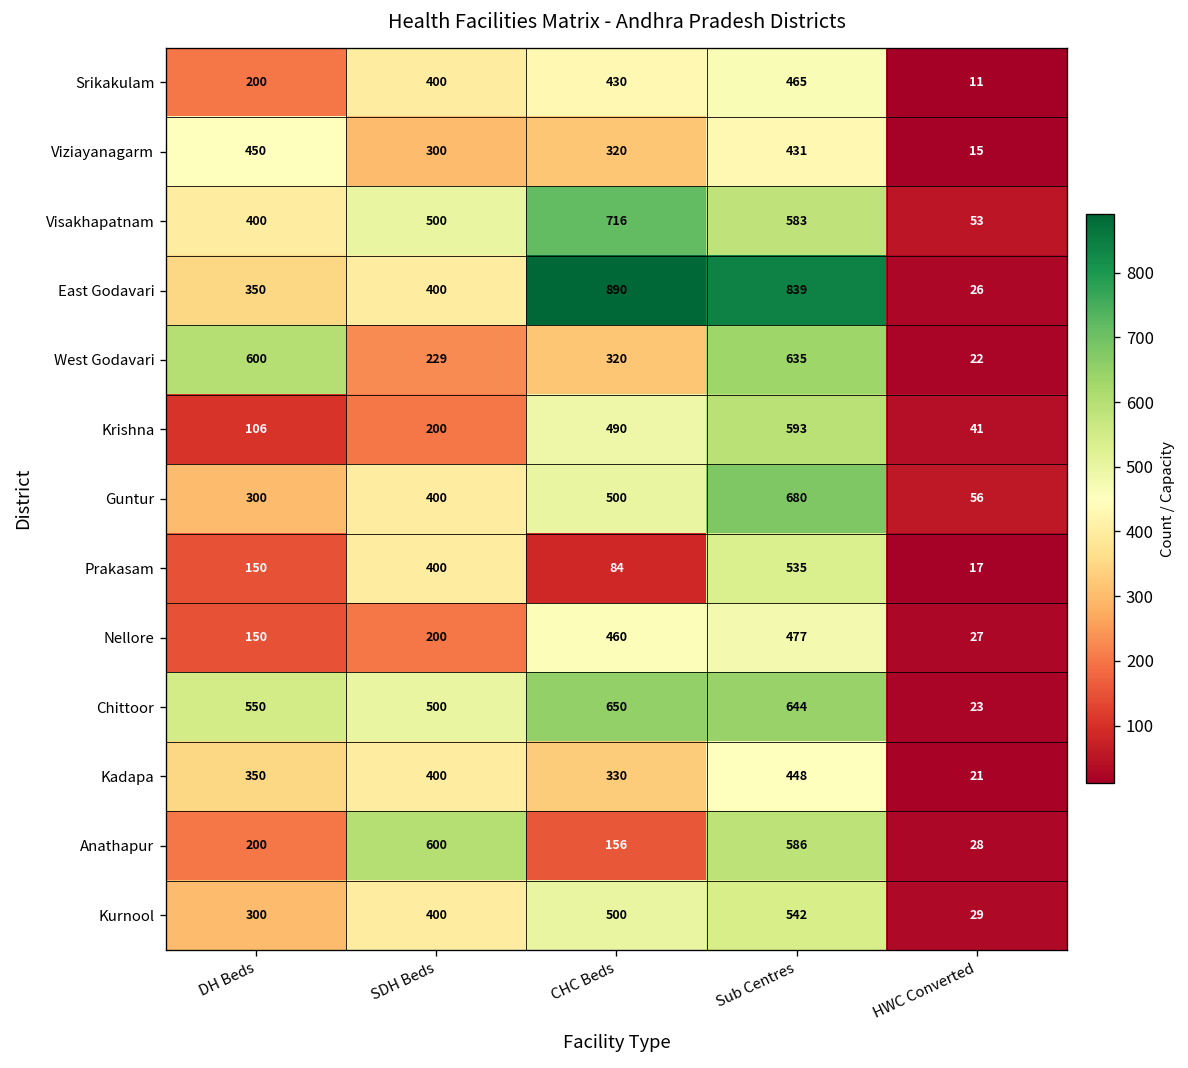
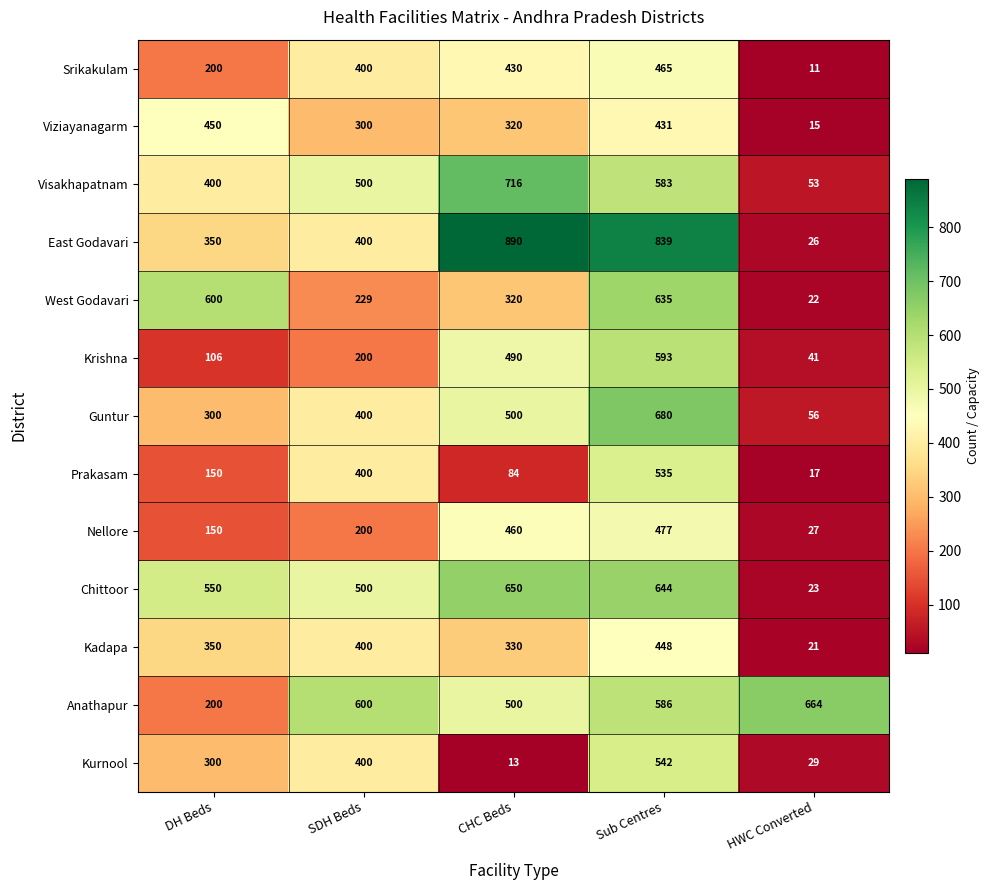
  {
    "Srikakulam": {
      "DH Beds": 200,
      "SDH Beds": 400,
      "CHC Beds": 430,
      "Sub Centres": 465,
      "HWC Converted": 11
    },
    "Viziayanagarm": {
      "DH Beds": 450,
      "SDH Beds": 300,
      "CHC Beds": 320,
      "Sub Centres": 431,
      "HWC Converted": 15
    },
    "Visakhapatnam": {
      "DH Beds": 400,
      "SDH Beds": 500,
      "CHC Beds": 716,
      "Sub Centres": 583,
      "HWC Converted": 53
    },
    "East Godavari": {
      "DH Beds": 350,
      "SDH Beds": 400,
      "CHC Beds": 890,
      "Sub Centres": 839,
      "HWC Converted": 26
    },
    "West Godavari": {
      "DH Beds": 600,
      "SDH Beds": 229,
      "CHC Beds": 320,
      "Sub Centres": 635,
      "HWC Converted": 22
    },
    "Krishna": {
      "DH Beds": 106,
      "SDH Beds": 200,
      "CHC Beds": 490,
      "Sub Centres": 593,
      "HWC Converted": 41
    },
    "Guntur": {
      "DH Beds": 300,
      "SDH Beds": 400,
      "CHC Beds": 500,
      "Sub Centres": 680,
      "HWC Converted": 56
    },
    "Prakasam": {
      "DH Beds": 150,
      "SDH Beds": 400,
      "CHC Beds": 84,
      "Sub Centres": 535,
      "HWC Converted": 17
    },
    "Nellore": {
      "DH Beds": 150,
      "SDH Beds": 200,
      "CHC Beds": 460,
      "Sub Centres": 477,
      "HWC Converted": 27
    },
    "Chittoor": {
      "DH Beds": 550,
      "SDH Beds": 500,
      "CHC Beds": 650,
      "Sub Centres": 644,
      "HWC Converted": 23
    },
    "Kadapa": {
      "DH Beds": 350,
      "SDH Beds": 400,
      "CHC Beds": 330,
      "Sub Centres": 448,
      "HWC Converted": 21
    },
    "Anathapur": {
      "DH Beds": 200,
      "SDH Beds": 600,
-     "CHC Beds": 156,
+     "CHC Beds": 500,
      "Sub Centres": 586,
-     "HWC Converted": 28
+     "HWC Converted": 664
    },
    "Kurnool": {
      "DH Beds": 300,
      "SDH Beds": 400,
-     "CHC Beds": 500,
+     "CHC Beds": 13,
      "Sub Centres": 542,
      "HWC Converted": 29
    }
  }
